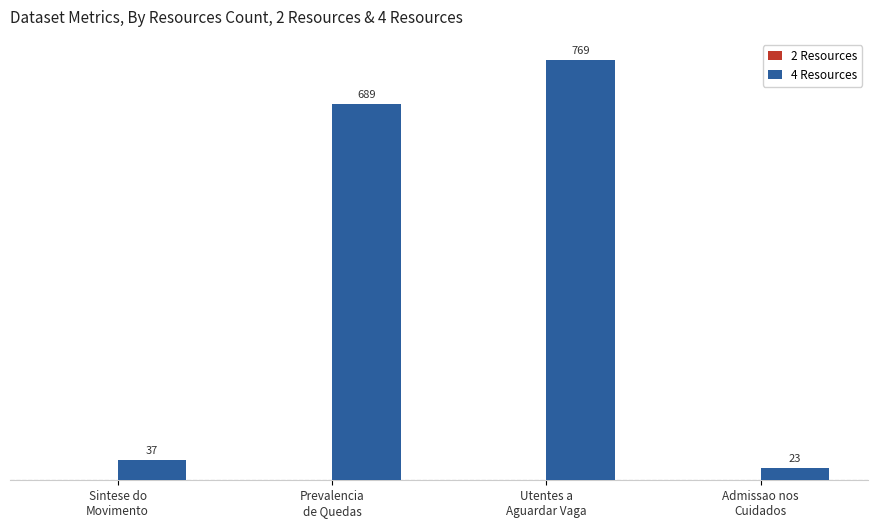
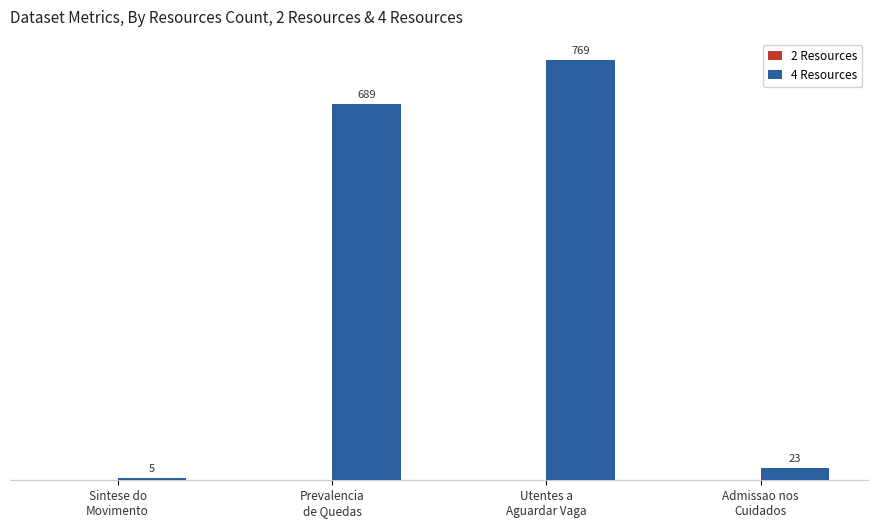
  {
    "4 Resources": {
-     "Sintese do Movimento": 37,
+     "Sintese do Movimento": 5,
      "Prevalencia de Quedas": 689,
      "Utentes a Aguardar Vaga": 769,
      "Admissao nos Cuidados": 23
    }
  }
